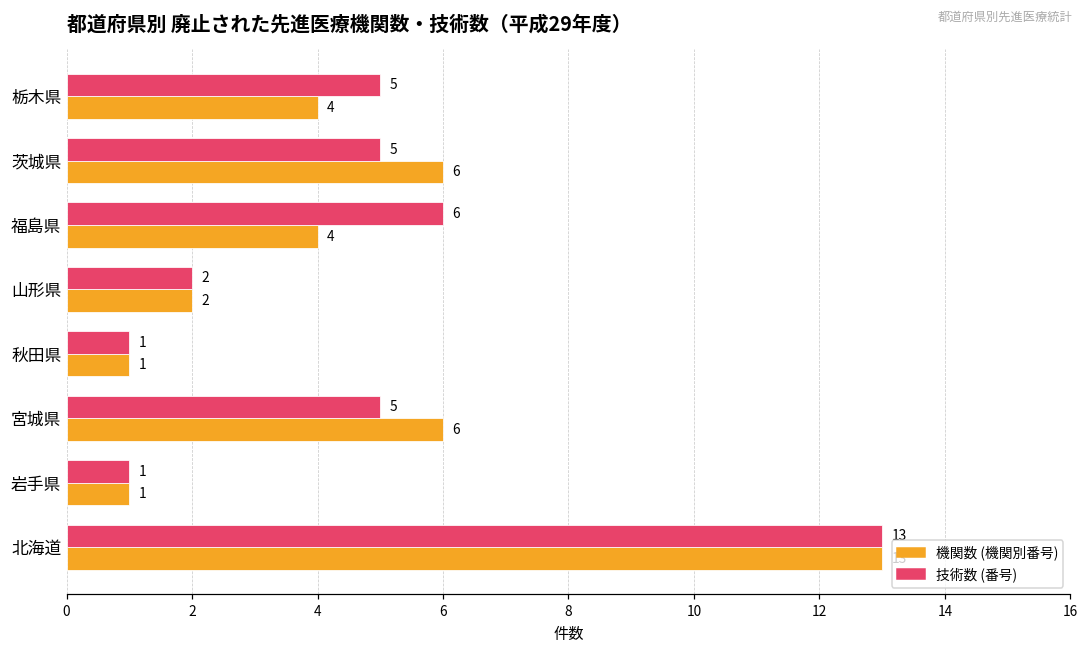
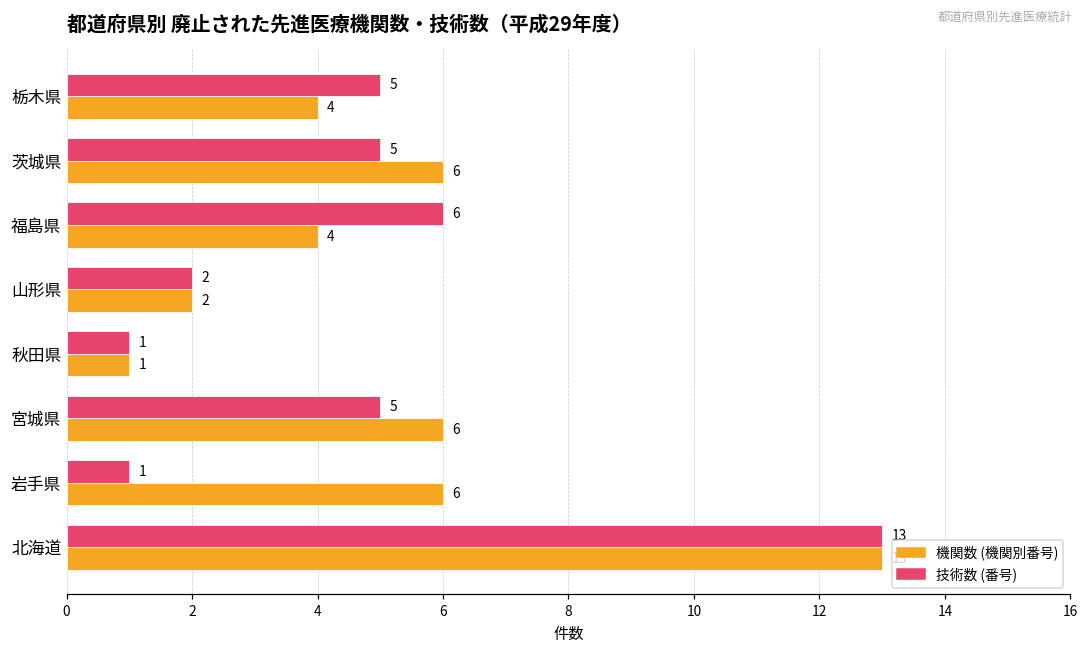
  {
    "機関数 (機関別番号)": {
      "栃木県": 4,
      "茨城県": 6,
      "福島県": 4,
      "山形県": 2,
      "秋田県": 1,
      "宮城県": 6,
-     "岩手県": 1
+     "岩手県": 6
    },
    "技術数 (番号)": {
      "栃木県": 5,
      "茨城県": 5,
      "福島県": 6,
      "山形県": 2,
      "秋田県": 1,
      "宮城県": 5,
      "岩手県": 1
    }
  }
